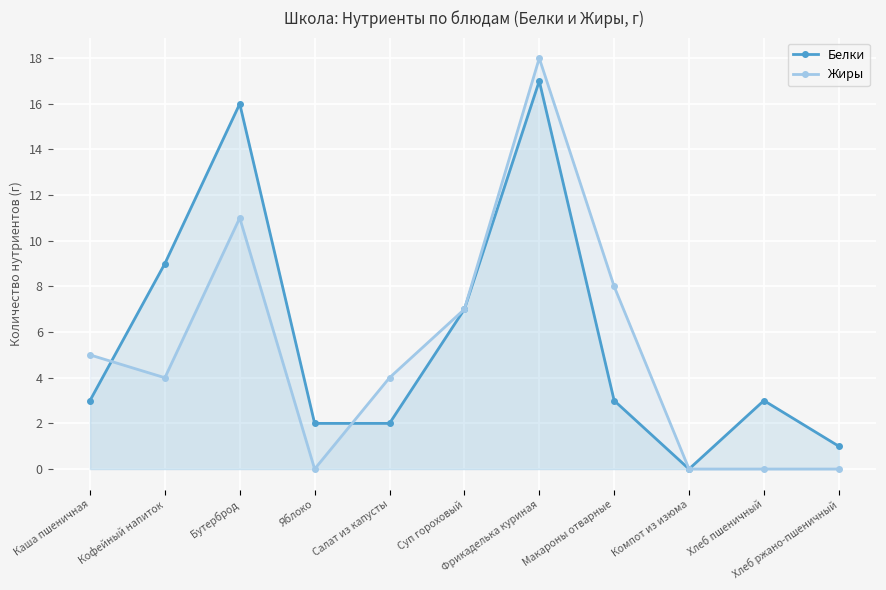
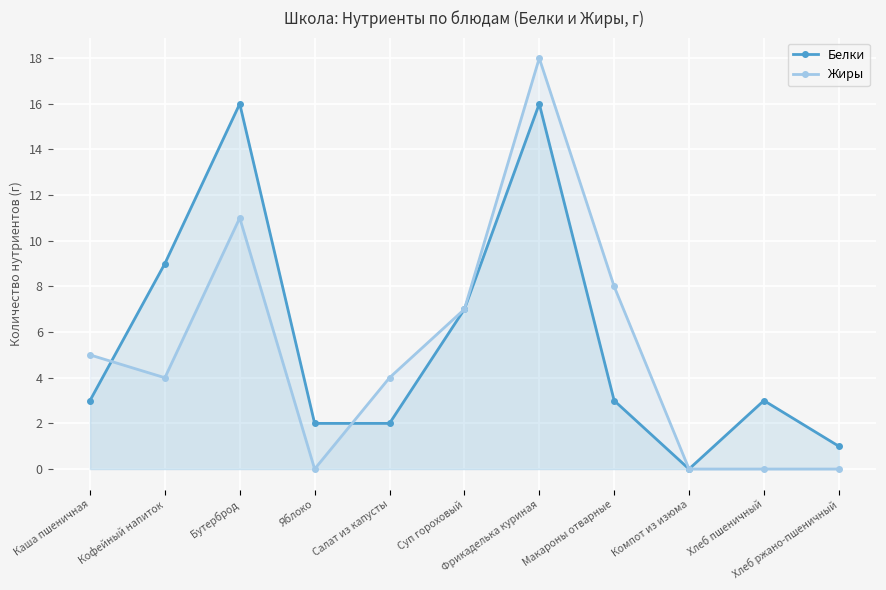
  {
    "Белки": {
      "Каша пшеничная": 3,
      "Кофейный напиток": 9,
      "Бутерброд": 16,
      "Яблоко": 2,
      "Салат из капусты": 2,
-     "Фрикаделька куриная": 17,
+     "Фрикаделька куриная": 16,
      "Макароны отварные": 3,
      "Хлеб пшеничный": 3,
      "Хлеб ржано-пшеничный": 1
    },
    "Жиры": {
      "Каша пшеничная": 5,
      "Кофейный напиток": 4,
      "Бутерброд": 11,
      "Яблоко": 0,
      "Салат из капусты": 4,
      "Фрикаделька куриная": 18,
      "Макароны отварные": 8,
      "Хлеб пшеничный": 0,
      "Хлеб ржано-пшеничный": 0
    }
  }
